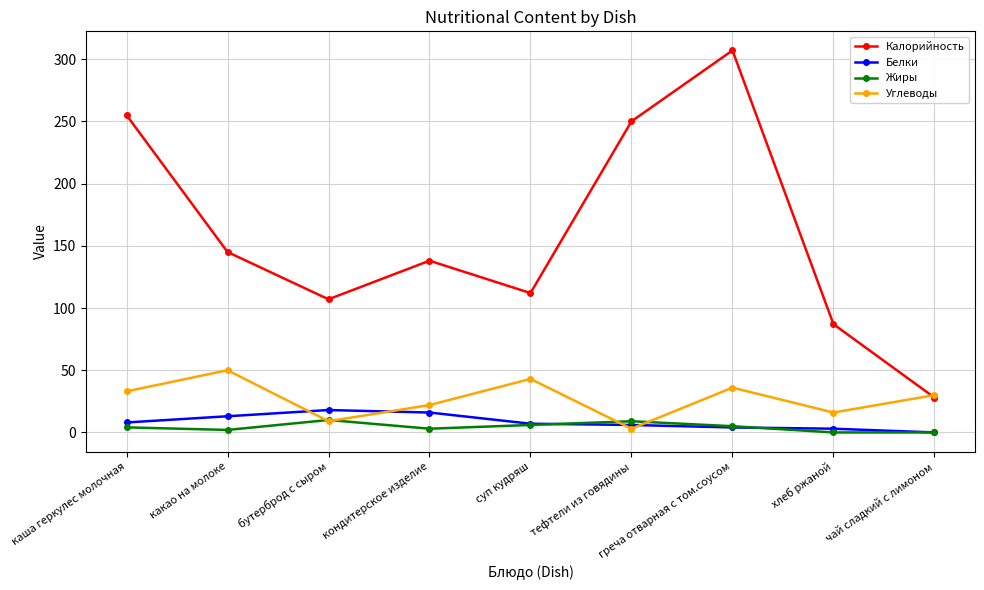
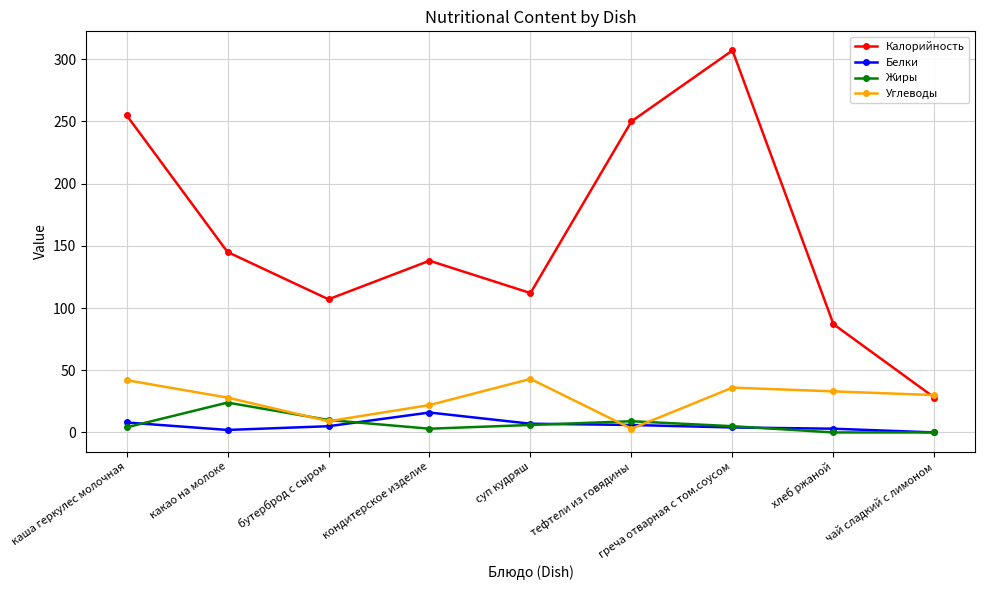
  {
    "Калорийность": {
      "каша геркулес молочная": 255,
      "какао на молоке": 145,
      "бутерброд с сыром": 107,
      "кондитерское изделие": 138,
      "суп кудряш": 112,
      "тефтели из говядины": 250,
      "греча отварная с том.соусом": 307,
      "хлеб ржаной": 87
    },
    "Белки": {
      "каша геркулес молочная": 8,
-     "какао на молоке": 13,
-     "бутерброд с сыром": 18,
+     "какао на молоке": 2,
+     "бутерброд с сыром": 5,
      "кондитерское изделие": 16,
      "тефтели из говядины": 6,
      "хлеб ржаной": 3
    },
    "Жиры": {
      "каша геркулес молочная": 4,
-     "какао на молоке": 2,
+     "какао на молоке": 24,
      "кондитерское изделие": 3,
      "тефтели из говядины": 9,
      "хлеб ржаной": 0
    },
    "Углеводы": {
-     "каша геркулес молочная": 33,
-     "какао на молоке": 50,
+     "каша геркулес молочная": 42,
+     "какао на молоке": 28,
      "кондитерское изделие": 22,
      "суп кудряш": 43,
      "тефтели из говядины": 3,
      "греча отварная с том.соусом": 36,
-     "хлеб ржаной": 16
+     "хлеб ржаной": 33
    }
  }
